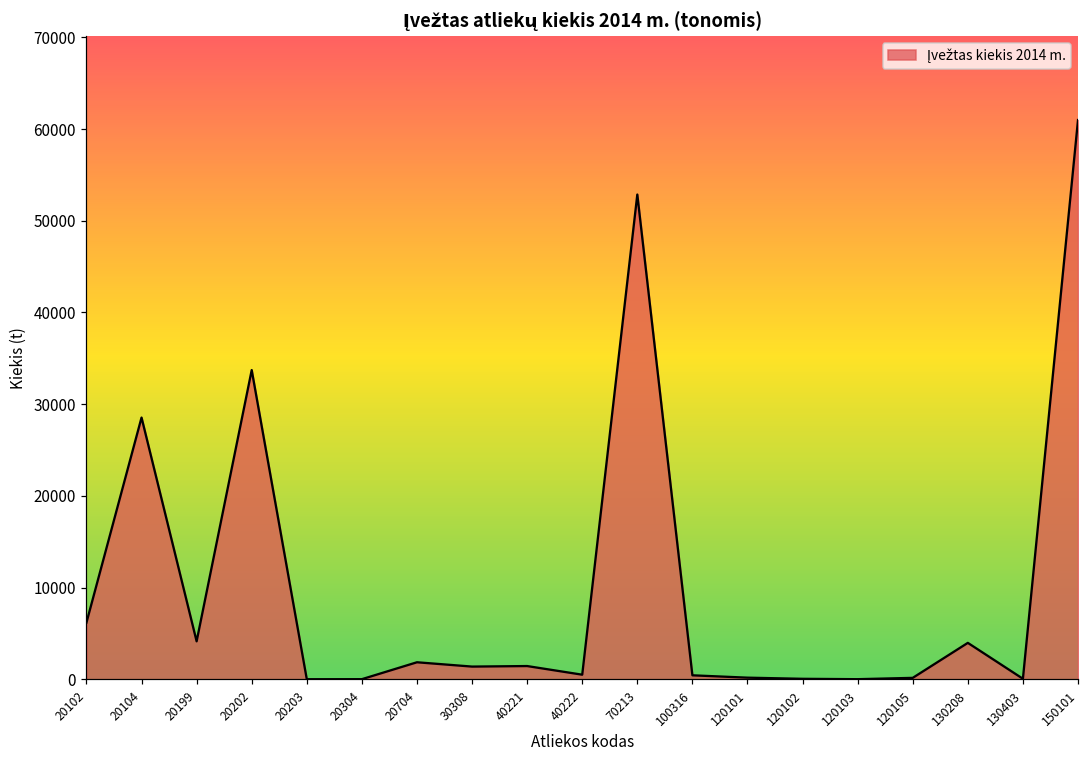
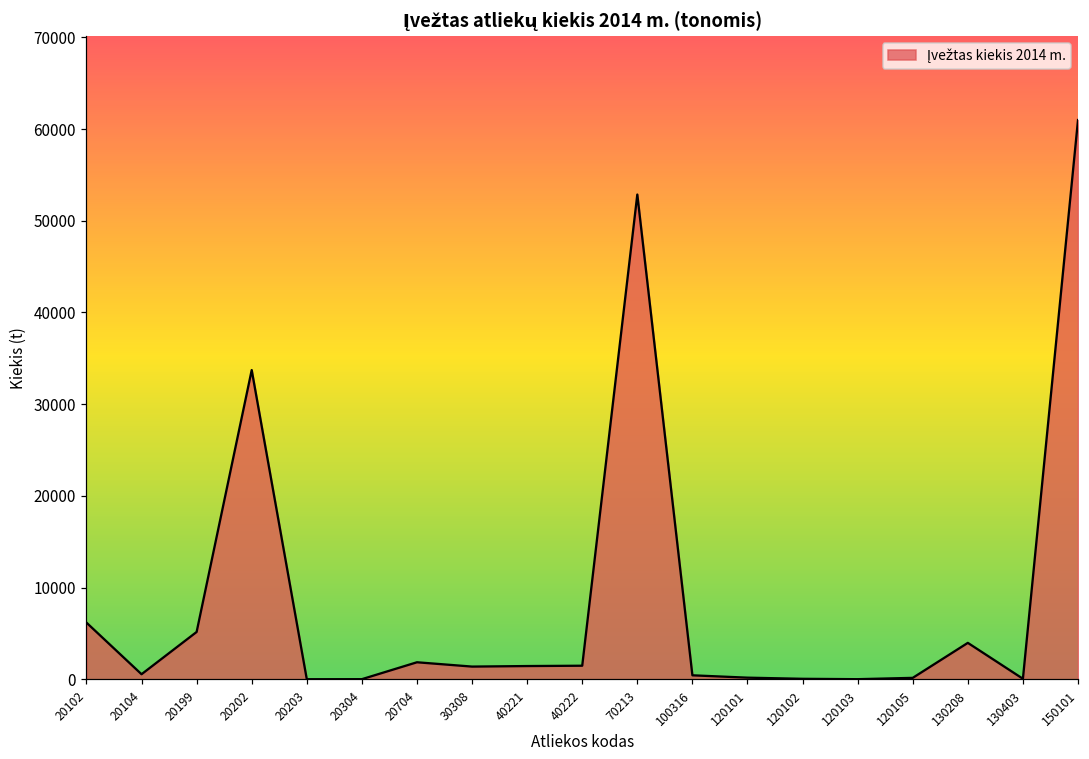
  {
    "20102": 6000,
-   "20104": 29000,
-   "20199": 4000,
+   "20104": 1000,
+   "20199": 5000,
    "20202": 34000,
    "20203": 0,
    "20304": 0,
    "20704": 2000,
    "30308": 1000,
    "40221": 1000,
-   "40222": 0,
+   "40222": 1000,
    "70213": 53000,
    "100316": 0,
    "120101": 0,
    "120102": 0,
    "120103": 0,
    "120105": 0,
    "130208": 4000,
    "130403": 0,
    "150101": 61000
  }
